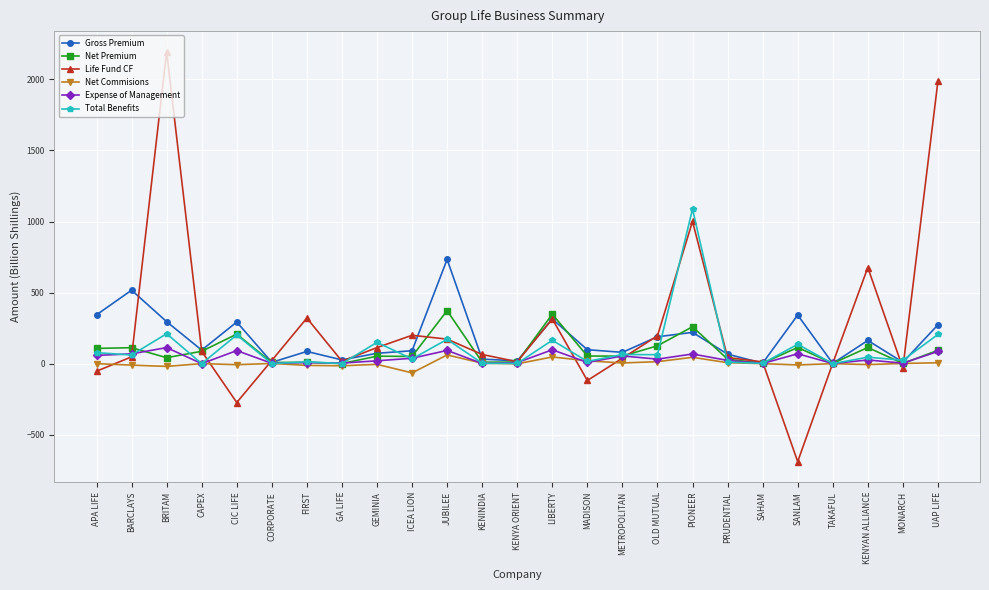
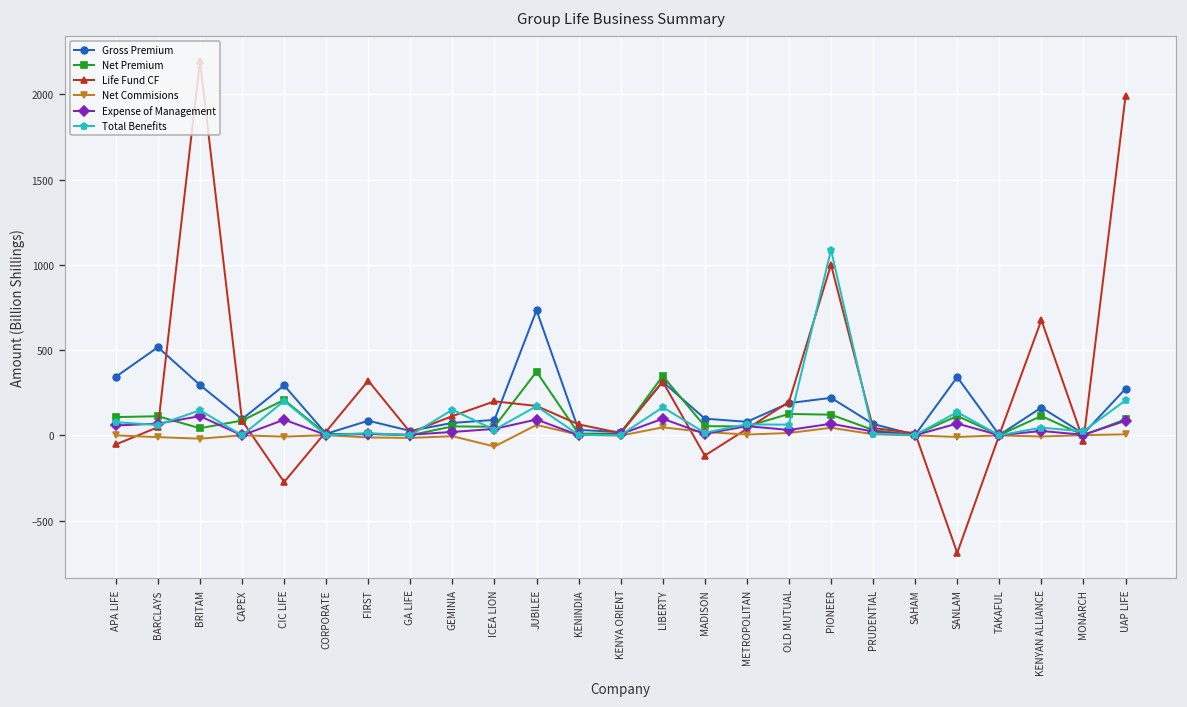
  {
    "Gross Premium": {
      "APA LIFE": 340,
      "BARCLAYS": 520,
      "BRITAM": 300,
      "CIC LIFE": 290,
      "FIRST": 90,
      "GEMINIA": 70,
      "ICEA LION": 90,
      "JUBILEE": 730,
      "KENINDIA": 30,
      "MADISON": 100,
      "PIONEER": 220,
      "PRUDENTIAL": 70,
      "SANLAM": 340,
      "KENYAN ALLIANCE": 160,
      "UAP LIFE": 270
    },
    "Net Premium": {
      "APA LIFE": 110,
      "BARCLAYS": 110,
      "BRITAM": 40,
      "GEMINIA": 50,
      "JUBILEE": 370,
      "LIBERTY": 350,
      "MADISON": 50,
      "OLD MUTUAL": 130,
-     "PIONEER": 260,
+     "PIONEER": 120,
      "SANLAM": 110,
      "KENYAN ALLIANCE": 110
    },
    "Life Fund CF": {
      "APA LIFE": -50,
      "CIC LIFE": -270,
      "FIRST": 320,
      "GEMINIA": 110,
      "ICEA LION": 200,
      "KENINDIA": 60,
      "MADISON": -120,
      "PIONEER": 1000,
      "SANLAM": -690,
      "KENYAN ALLIANCE": 680,
      "MONARCH": -30,
      "UAP LIFE": 1990
    },
    "Net Commisions": {
      "APA LIFE": 0,
      "BARCLAYS": -10,
      "BRITAM": -20,
      "CIC LIFE": -10,
      "FIRST": -10,
      "GEMINIA": 0,
      "ICEA LION": -70,
      "JUBILEE": 60,
      "LIBERTY": 50,
      "METROPOLITAN": 0,
      "OLD MUTUAL": 10,
      "PIONEER": 40,
      "SANLAM": -10,
      "KENYAN ALLIANCE": -10,
      "UAP LIFE": 10
    },
    "Expense of Management": {
      "APA LIFE": 60,
      "BRITAM": 110,
      "CIC LIFE": 90,
      "GEMINIA": 20,
      "JUBILEE": 90,
      "LIBERTY": 100,
      "OLD MUTUAL": 30,
      "PIONEER": 70,
      "SANLAM": 70,
      "KENYAN ALLIANCE": 30
    },
    "Total Benefits": {
      "APA LIFE": 80,
-     "BRITAM": 210,
+     "BRITAM": 150,
      "GEMINIA": 150,
      "LIBERTY": 160,
      "OLD MUTUAL": 60,
      "PIONEER": 1090,
      "SANLAM": 140,
      "KENYAN ALLIANCE": 50,
      "UAP LIFE": 210
    }
  }
